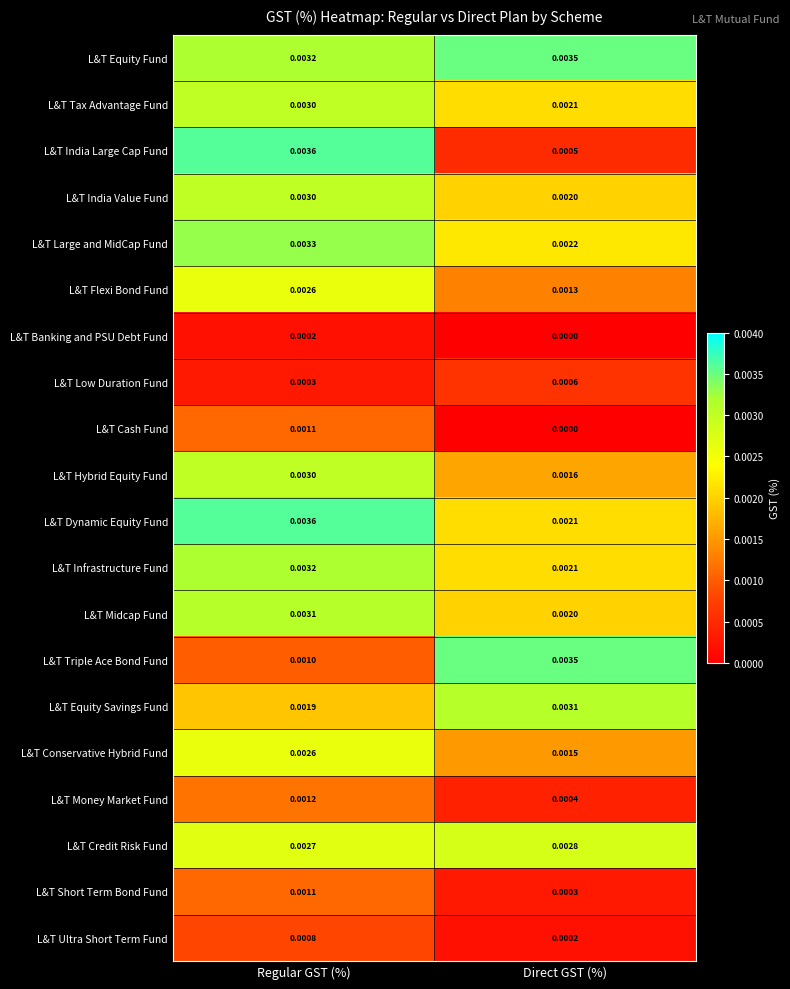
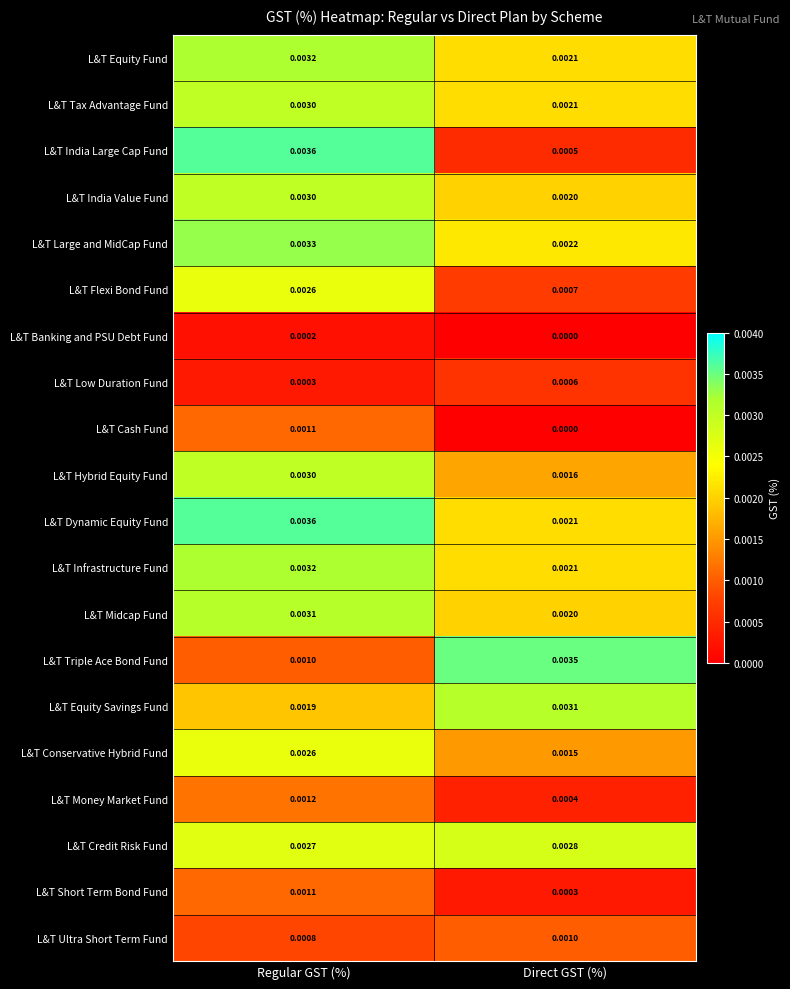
  {
    "L&T Equity Fund": {
      "Regular GST (%)": 0.0032,
-     "Direct GST (%)": 0.0035
+     "Direct GST (%)": 0.0021
    },
    "L&T Tax Advantage Fund": {
      "Regular GST (%)": 0.0030,
      "Direct GST (%)": 0.0021
    },
    "L&T India Large Cap Fund": {
      "Regular GST (%)": 0.0036,
      "Direct GST (%)": 0.0005
    },
    "L&T India Value Fund": {
      "Regular GST (%)": 0.0030,
      "Direct GST (%)": 0.0020
    },
    "L&T Large and MidCap Fund": {
      "Regular GST (%)": 0.0033,
      "Direct GST (%)": 0.0022
    },
    "L&T Flexi Bond Fund": {
      "Regular GST (%)": 0.0026,
-     "Direct GST (%)": 0.0013
+     "Direct GST (%)": 0.0007
    },
    "L&T Banking and PSU Debt Fund": {
      "Regular GST (%)": 0.0002,
      "Direct GST (%)": 0.0000
    },
    "L&T Low Duration Fund": {
      "Regular GST (%)": 0.0003,
      "Direct GST (%)": 0.0006
    },
    "L&T Cash Fund": {
      "Regular GST (%)": 0.0011,
      "Direct GST (%)": 0.0000
    },
    "L&T Hybrid Equity Fund": {
      "Regular GST (%)": 0.0030,
      "Direct GST (%)": 0.0016
    },
    "L&T Dynamic Equity Fund": {
      "Regular GST (%)": 0.0036,
      "Direct GST (%)": 0.0021
    },
    "L&T Infrastructure Fund": {
      "Regular GST (%)": 0.0032,
      "Direct GST (%)": 0.0021
    },
    "L&T Midcap Fund": {
      "Regular GST (%)": 0.0031,
      "Direct GST (%)": 0.0020
    },
    "L&T Triple Ace Bond Fund": {
      "Regular GST (%)": 0.0010,
      "Direct GST (%)": 0.0035
    },
    "L&T Equity Savings Fund": {
      "Regular GST (%)": 0.0019,
      "Direct GST (%)": 0.0031
    },
    "L&T Conservative Hybrid Fund": {
      "Regular GST (%)": 0.0026,
      "Direct GST (%)": 0.0015
    },
    "L&T Money Market Fund": {
      "Regular GST (%)": 0.0012,
      "Direct GST (%)": 0.0004
    },
    "L&T Credit Risk Fund": {
      "Regular GST (%)": 0.0027,
      "Direct GST (%)": 0.0028
    },
    "L&T Short Term Bond Fund": {
      "Regular GST (%)": 0.0011,
      "Direct GST (%)": 0.0003
    },
    "L&T Ultra Short Term Fund": {
      "Regular GST (%)": 0.0008,
-     "Direct GST (%)": 0.0002
+     "Direct GST (%)": 0.0010
    }
  }
